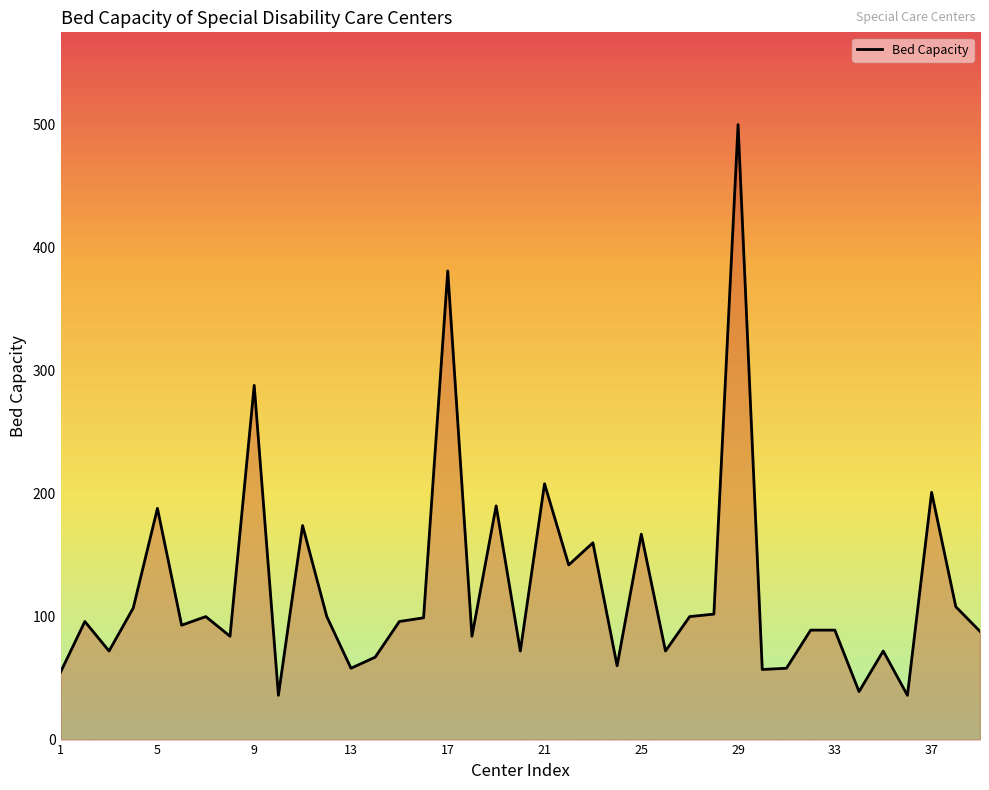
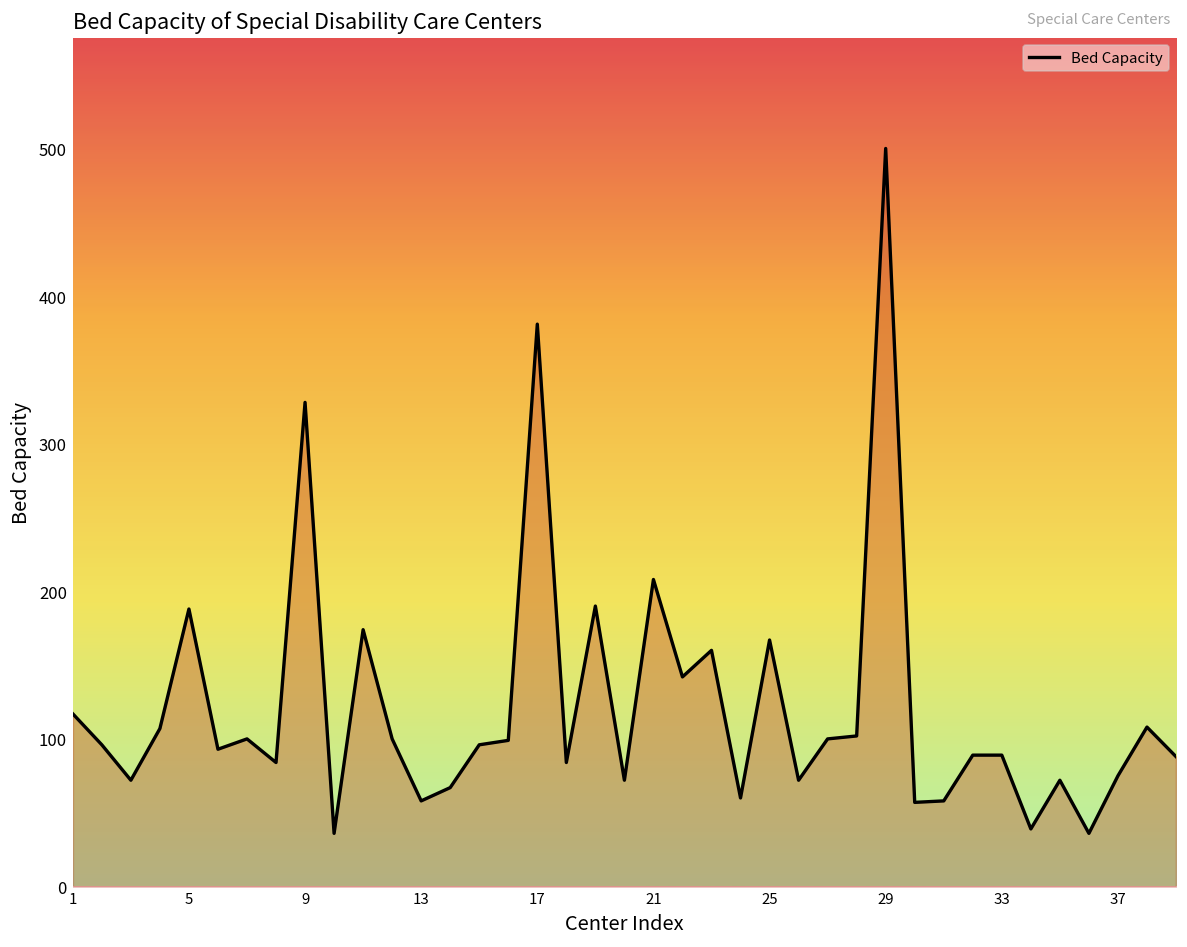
  {
-   "1": 55,
+   "1": 117,
    "5": 188,
-   "9": 288,
+   "9": 328,
    "13": 58,
    "17": 381,
    "21": 208,
    "25": 167,
    "29": 500,
    "33": 89,
-   "37": 201
+   "37": 75
  }
